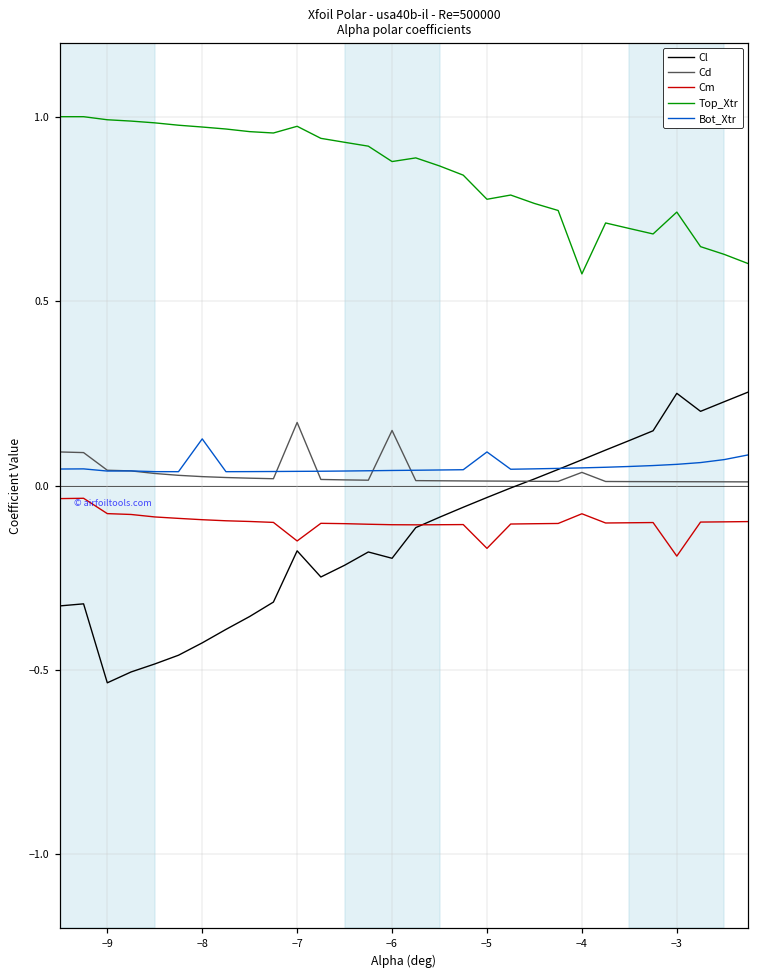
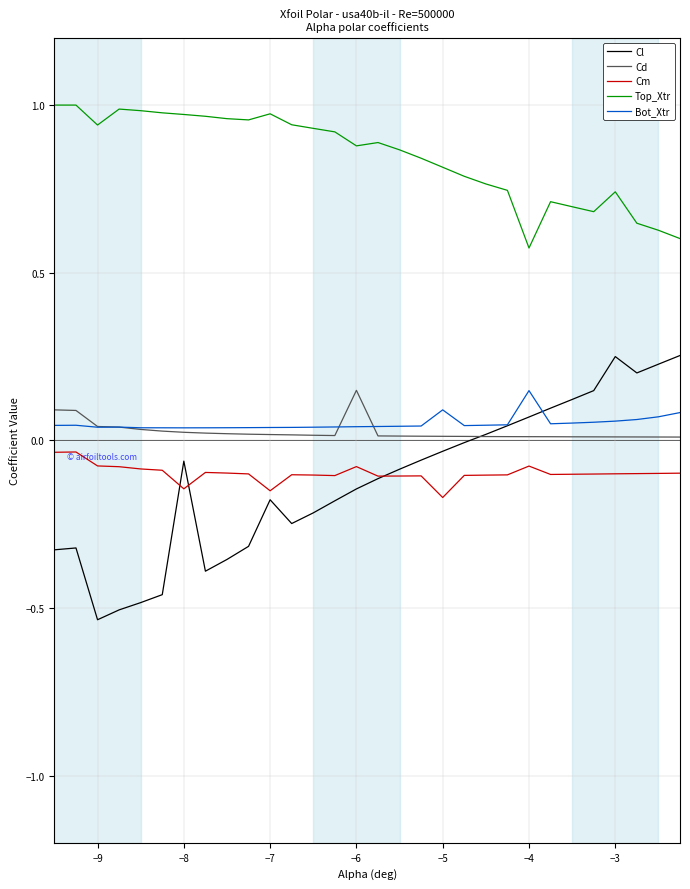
  {
    "Cl": {
      "−9": -0.53,
-     "−8": -0.43,
+     "−8": -0.06,
      "−7": -0.18,
-     "−6": -0.20,
+     "−6": -0.14,
      "−5": -0.03,
      "−4": 0.07,
      "−3": 0.25
    },
    "Cd": {
      "−8": 0.02,
-     "−7": 0.17,
+     "−7": 0.02,
      "−6": 0.15,
      "−5": 0.01,
-     "−4": 0.04,
+     "−4": 0.01,
      "−3": 0.01
    },
    "Cm": {
      "−9": -0.08,
-     "−8": -0.09,
+     "−8": -0.14,
      "−7": -0.15,
-     "−6": -0.11,
+     "−6": -0.08,
      "−5": -0.17,
      "−4": -0.08,
-     "−3": -0.19
+     "−3": -0.10
    },
    "Top_Xtr": {
-     "−9": 0.99,
+     "−9": 0.94,
      "−8": 0.97,
      "−7": 0.97,
      "−6": 0.88,
-     "−5": 0.78,
+     "−5": 0.81,
      "−4": 0.57,
      "−3": 0.74
    },
    "Bot_Xtr": {
-     "−8": 0.13,
+     "−8": 0.04,
      "−7": 0.04,
      "−6": 0.04,
      "−5": 0.09,
-     "−4": 0.05,
+     "−4": 0.15,
      "−3": 0.06
    }
  }
